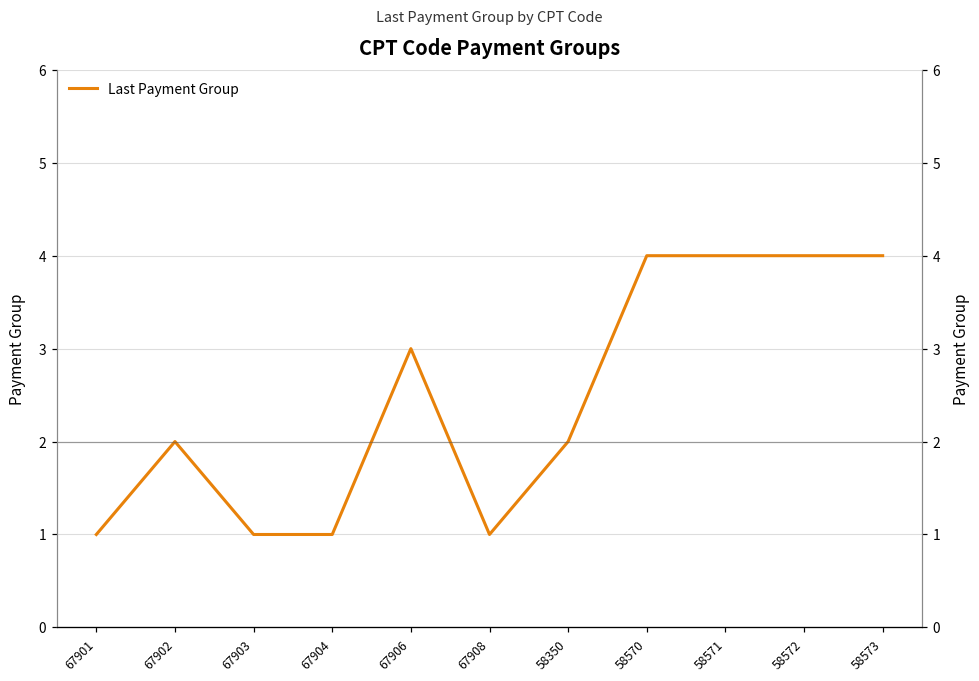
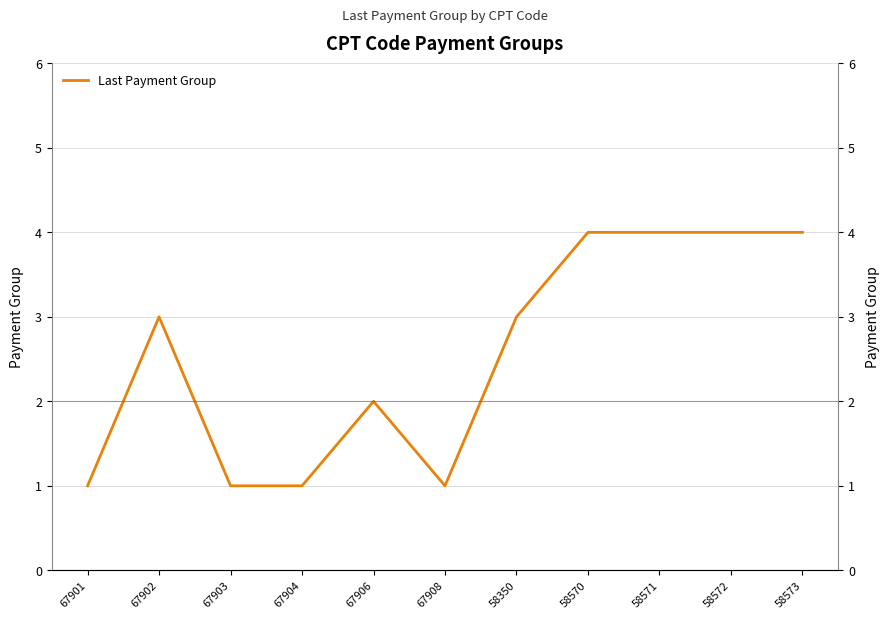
  {
    "67901": 1,
-   "67902": 2,
+   "67902": 3,
    "67903": 1,
    "67904": 1,
-   "67906": 3,
+   "67906": 2,
    "67908": 1,
-   "58350": 2,
+   "58350": 3,
    "58570": 4,
    "58571": 4,
    "58572": 4,
    "58573": 4
  }
